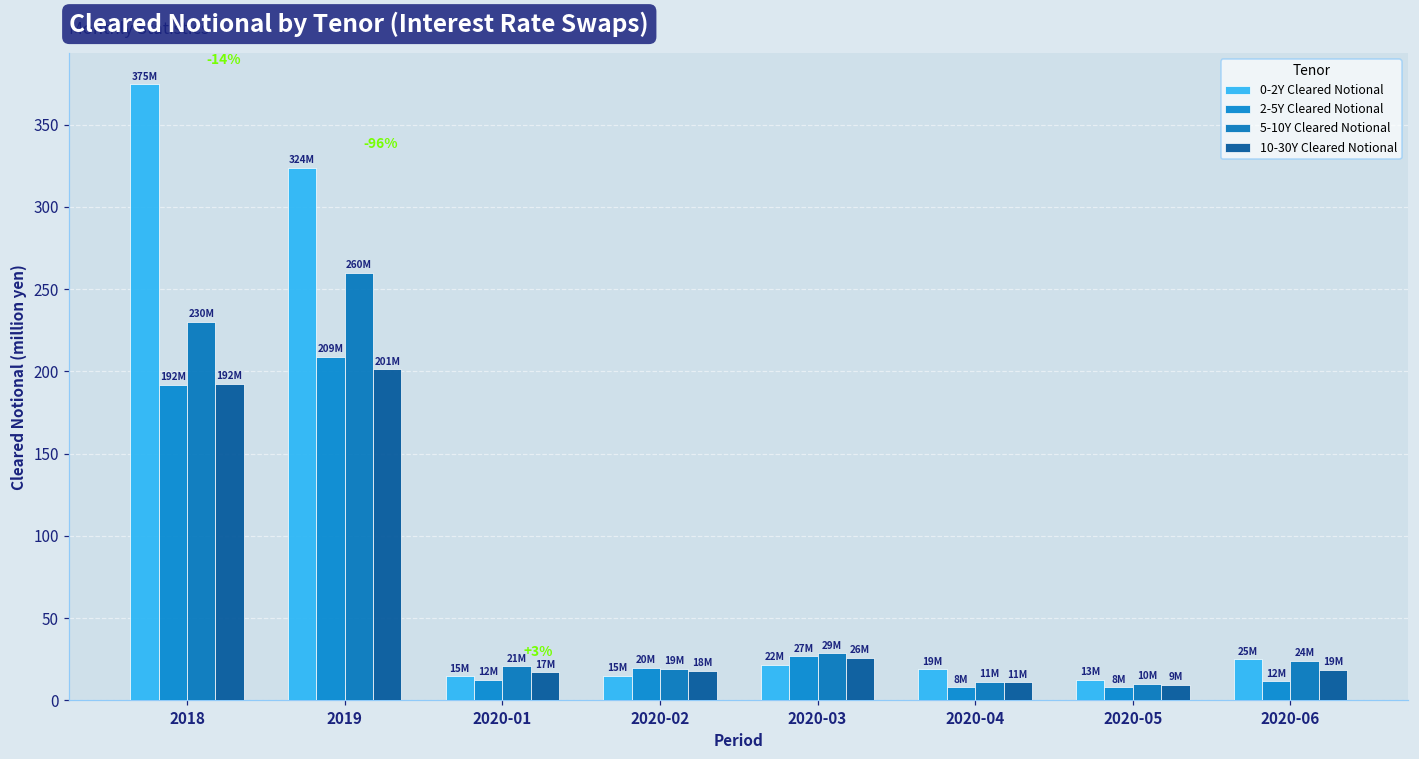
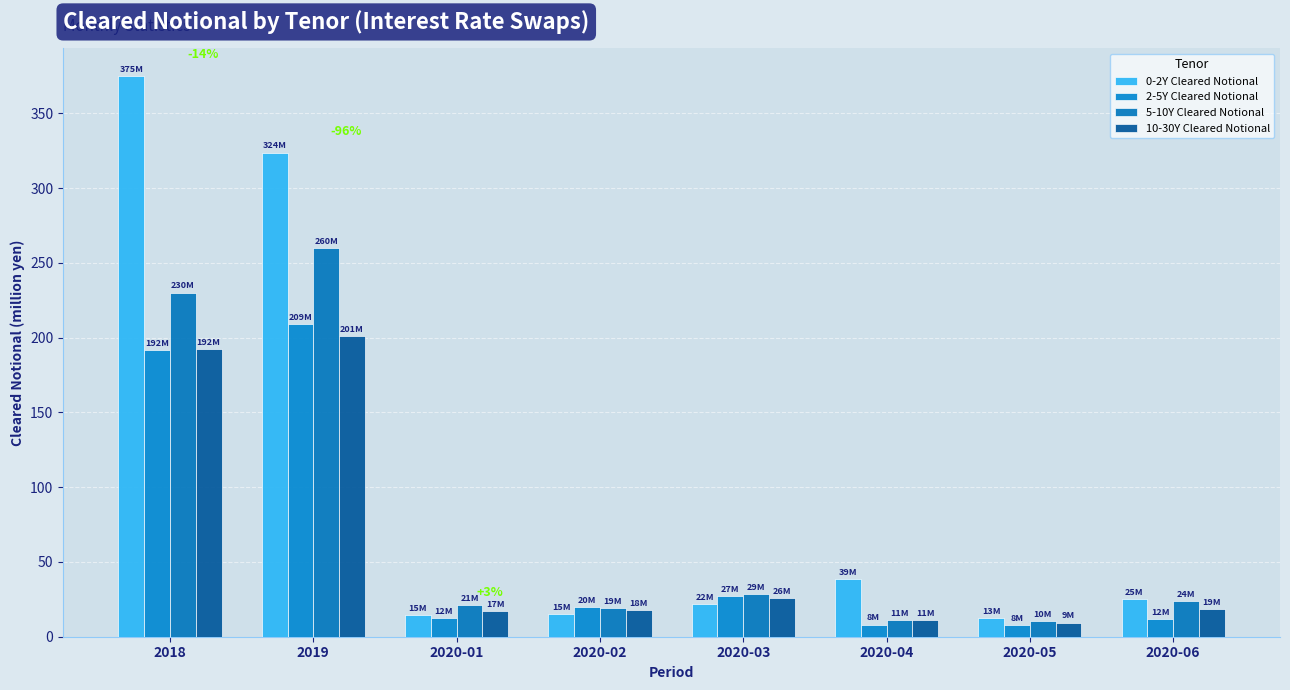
  {
    "0-2Y Cleared Notional": {
      "2018": "375M",
      "2019": "324M",
      "2020-01": "15M",
      "2020-02": "15M",
      "2020-03": "22M",
-     "2020-04": "19M",
+     "2020-04": "39M",
      "2020-05": "13M",
      "2020-06": "25M"
    }
  }
